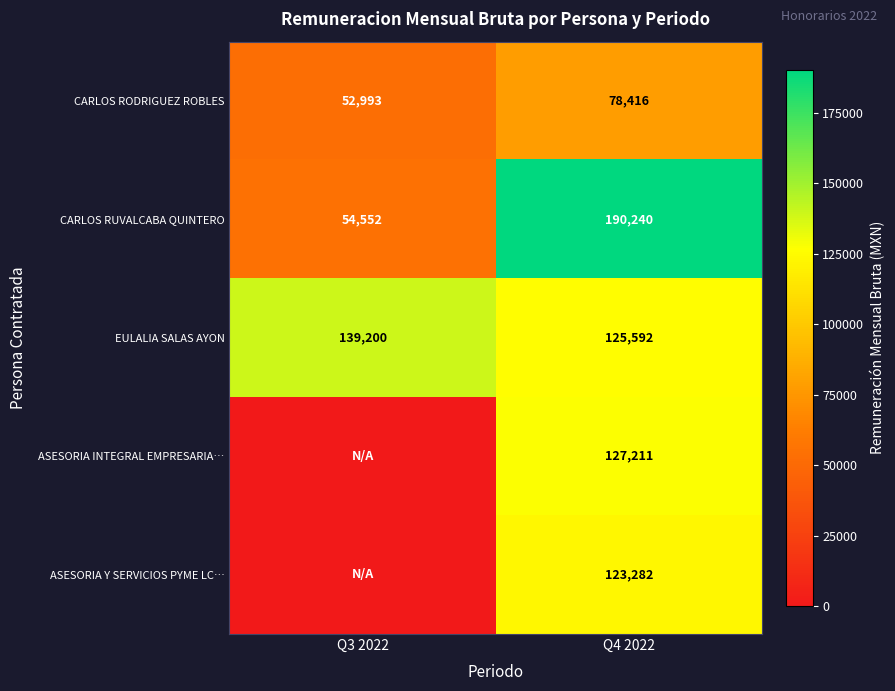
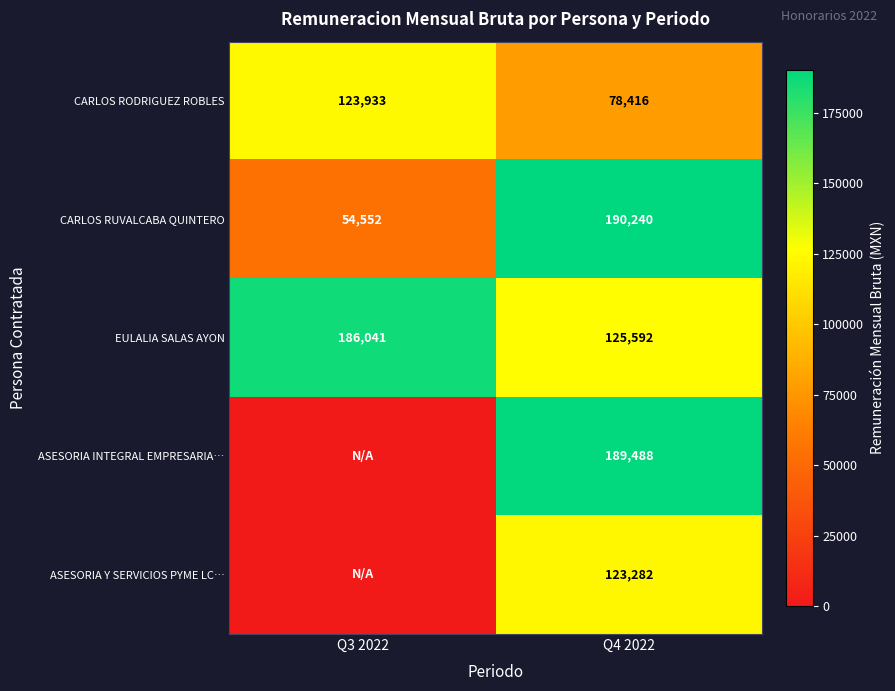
  {
    "CARLOS RODRIGUEZ ROBLES": {
-     "Q3 2022": "52,993",
+     "Q3 2022": "123,933",
      "Q4 2022": "78,416"
    },
    "CARLOS RUVALCABA QUINTERO": {
      "Q3 2022": "54,552",
      "Q4 2022": "190,240"
    },
    "EULALIA SALAS AYON": {
-     "Q3 2022": "139,200",
+     "Q3 2022": "186,041",
      "Q4 2022": "125,592"
    },
    "ASESORIA INTEGRAL EMPRESARIA…": {
-     "Q4 2022": "127,211"
+     "Q4 2022": "189,488"
    },
    "ASESORIA Y SERVICIOS PYME LC…": {
      "Q4 2022": "123,282"
    }
  }
